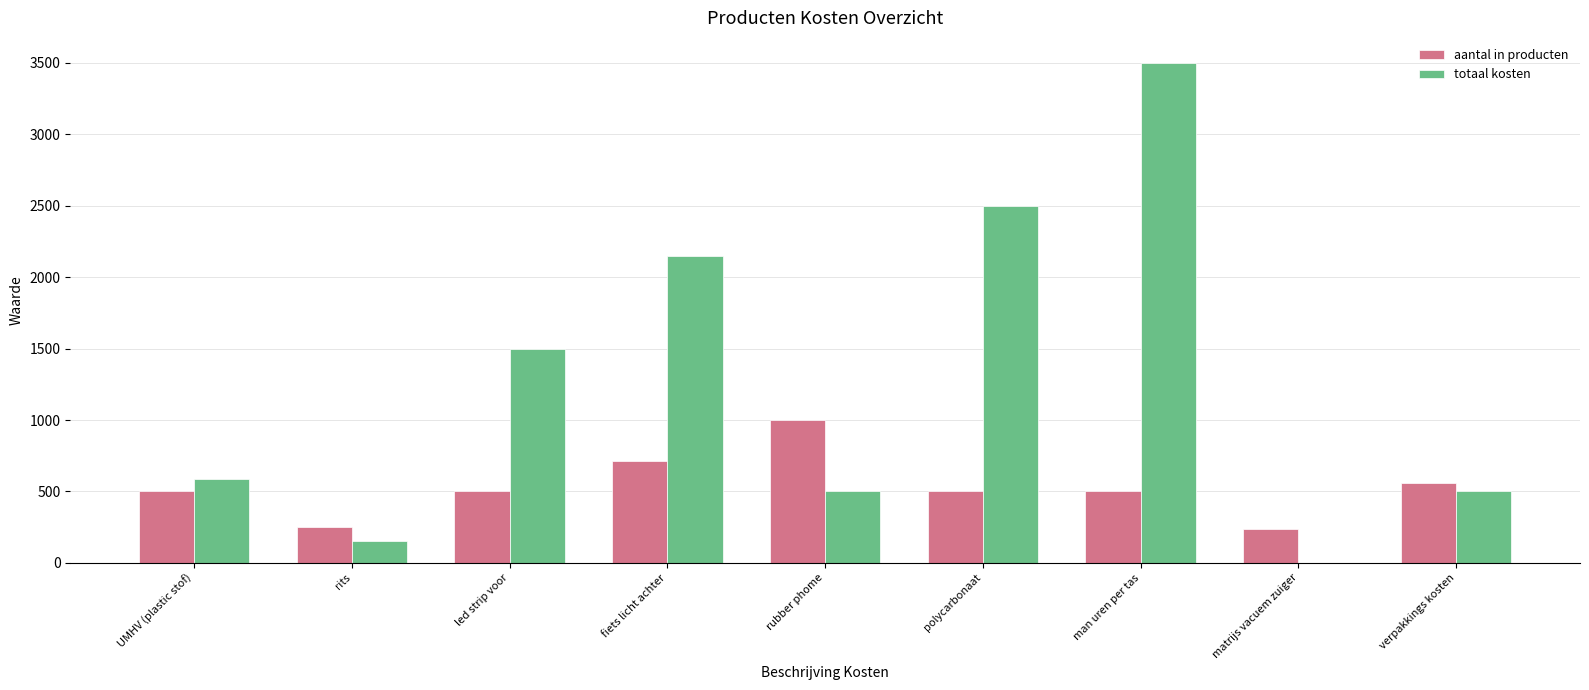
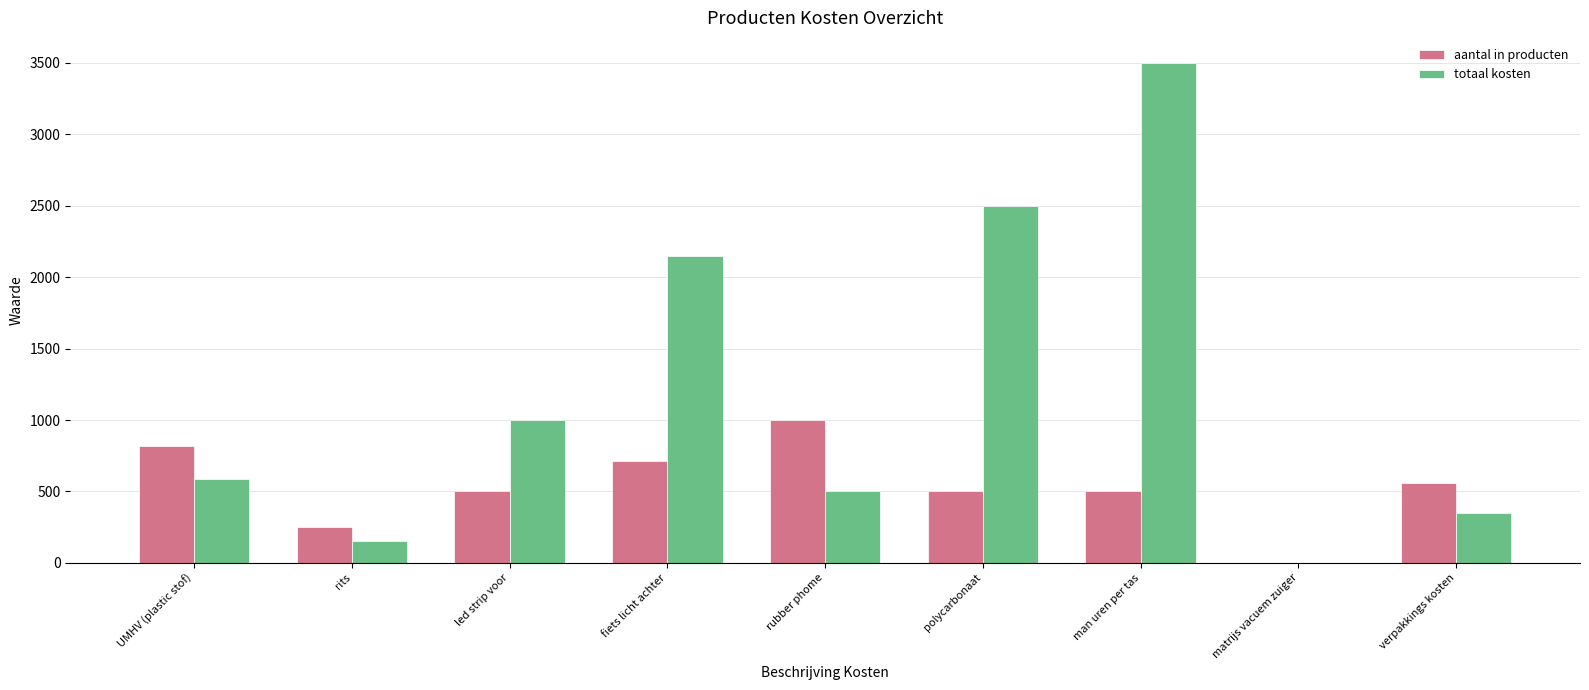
  {
    "aantal in producten": {
-     "UMHV (plastic stof)": 500,
+     "UMHV (plastic stof)": 820,
      "rits": 250,
      "led strip voor": 500,
      "fiets licht achter": 720,
      "rubber phome": 1000,
      "polycarbonaat": 500,
      "man uren per tas": 500,
-     "matrijs vacuem zuiger": 240,
+     "matrijs vacuem zuiger": 0,
      "verpakkings kosten": 560
    },
    "totaal kosten": {
      "UMHV (plastic stof)": 590,
      "rits": 150,
-     "led strip voor": 1500,
+     "led strip voor": 1000,
      "fiets licht achter": 2150,
      "rubber phome": 500,
      "polycarbonaat": 2500,
      "man uren per tas": 3500,
-     "verpakkings kosten": 500
+     "verpakkings kosten": 350
    }
  }
